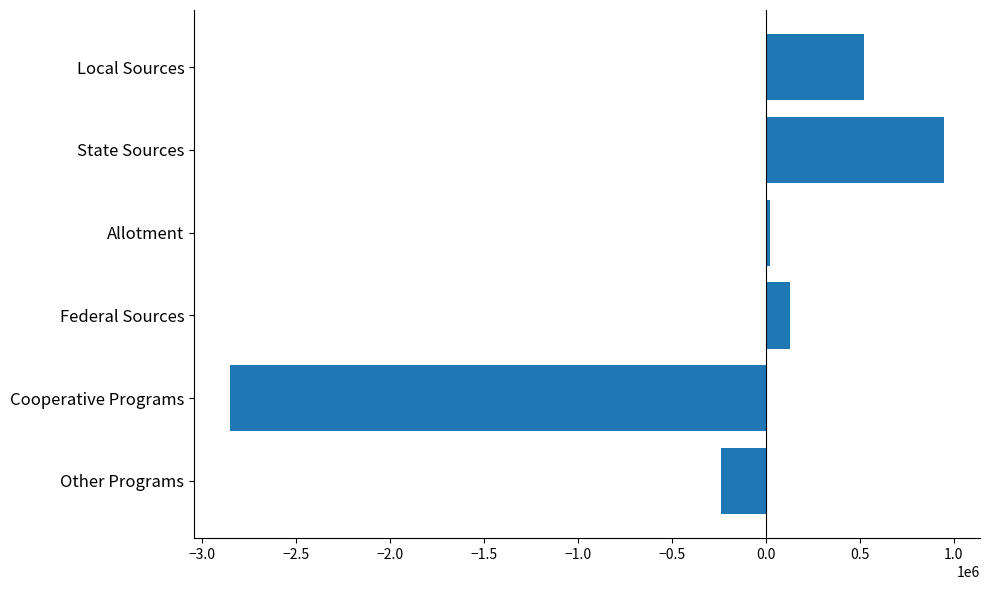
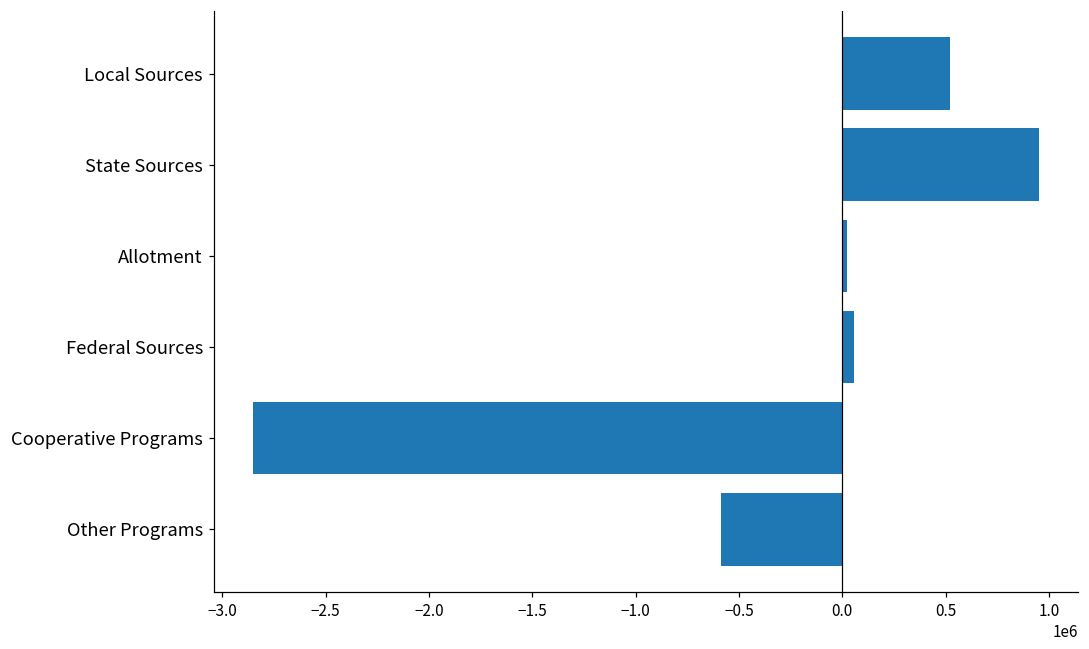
  {
    "Local Sources": 520000,
    "State Sources": 950000,
    "Allotment": 20000,
-   "Federal Sources": 130000,
+   "Federal Sources": 60000,
    "Cooperative Programs": -2850000,
-   "Other Programs": -240000
+   "Other Programs": -590000
  }
